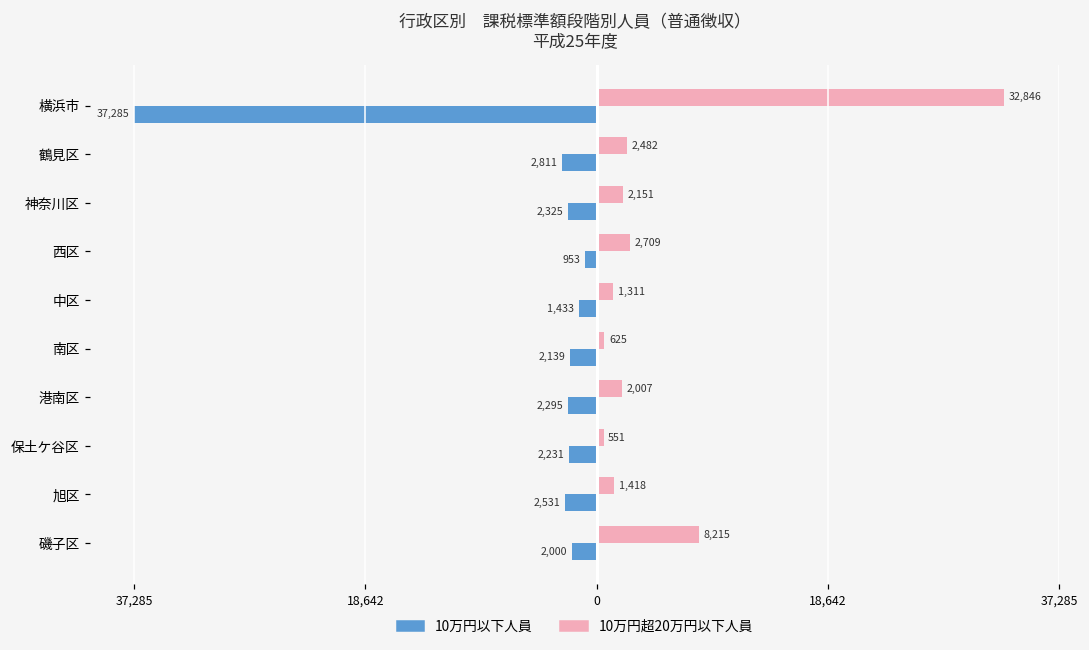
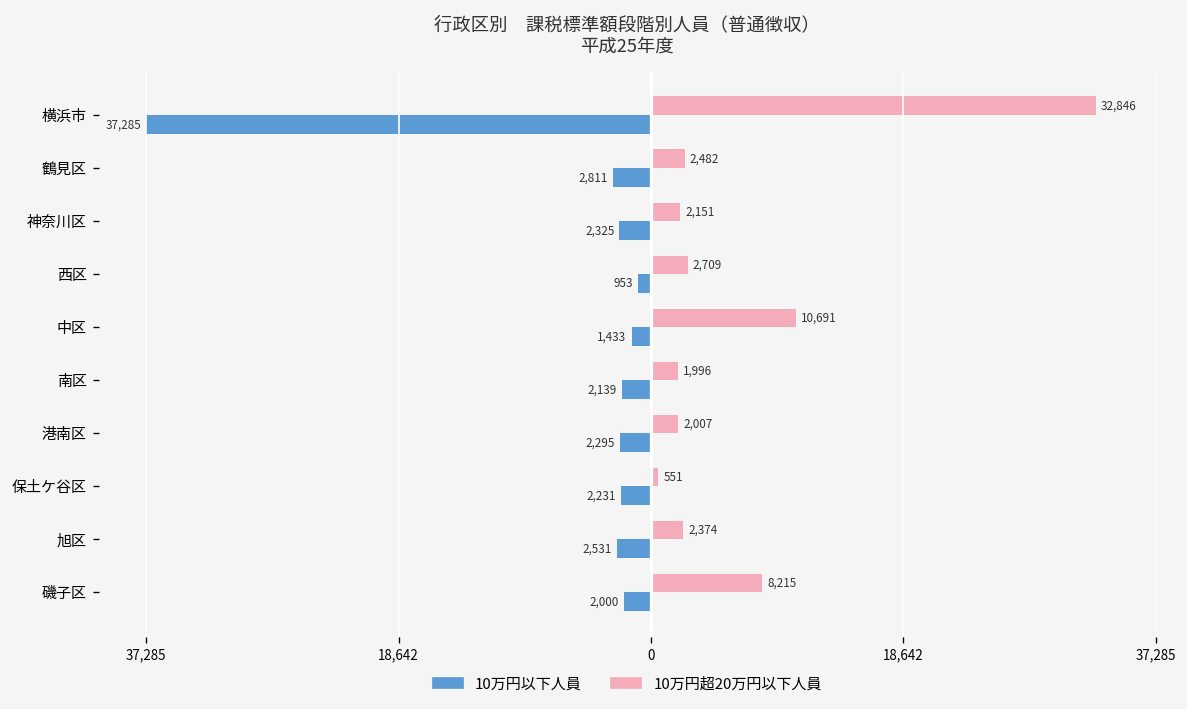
  {
    "10万円超20万円以下人員": {
      "横浜市": "32,846",
      "鶴見区": "2,482",
      "神奈川区": "2,151",
      "西区": "2,709",
-     "中区": "1,311",
-     "南区": "625",
+     "中区": "10,691",
+     "南区": "1,996",
      "港南区": "2,007",
      "保土ケ谷区": "551",
-     "旭区": "1,418",
+     "旭区": "2,374",
      "磯子区": "8,215"
    }
  }
